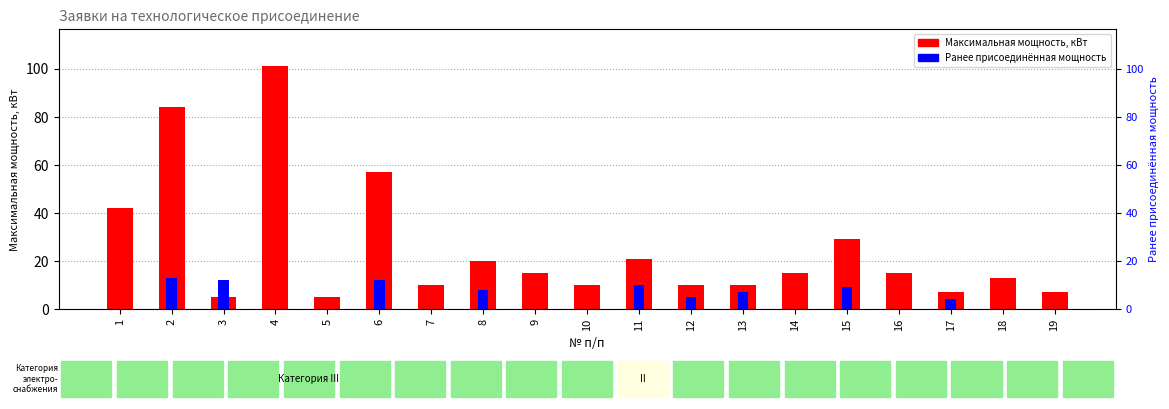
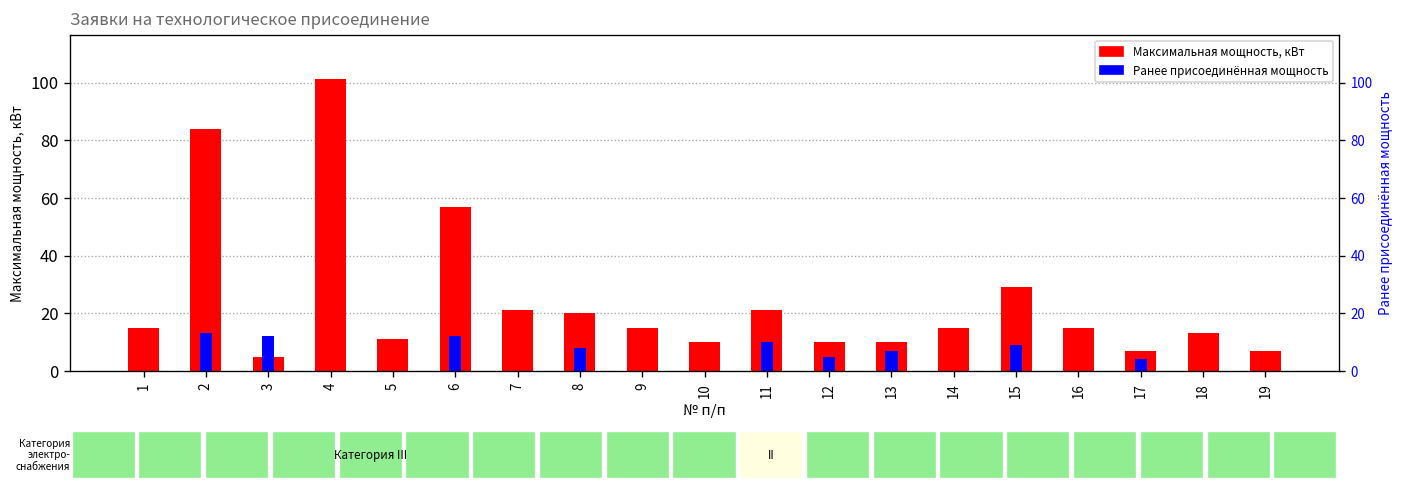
  {
    "Максимальная мощность, кВт": {
-     "1": 42,
+     "1": 15,
      "2": 84,
      "4": 101,
-     "5": 5,
+     "5": 11,
      "6": 57,
-     "7": 10,
+     "7": 21,
      "8": 20,
      "9": 15,
      "10": 10,
      "11": 21,
      "12": 10,
      "13": 10,
      "14": 15,
      "15": 29,
      "16": 15,
      "17": 7,
      "18": 13,
      "19": 7
    },
    "Ранее присоединённая мощность": {
      "1": 0,
      "3": 12,
      "4": 0,
      "5": 0,
      "7": 0,
      "9": 0,
      "10": 0,
      "14": 0,
      "16": 0,
      "18": 0,
      "19": 0
    }
  }
